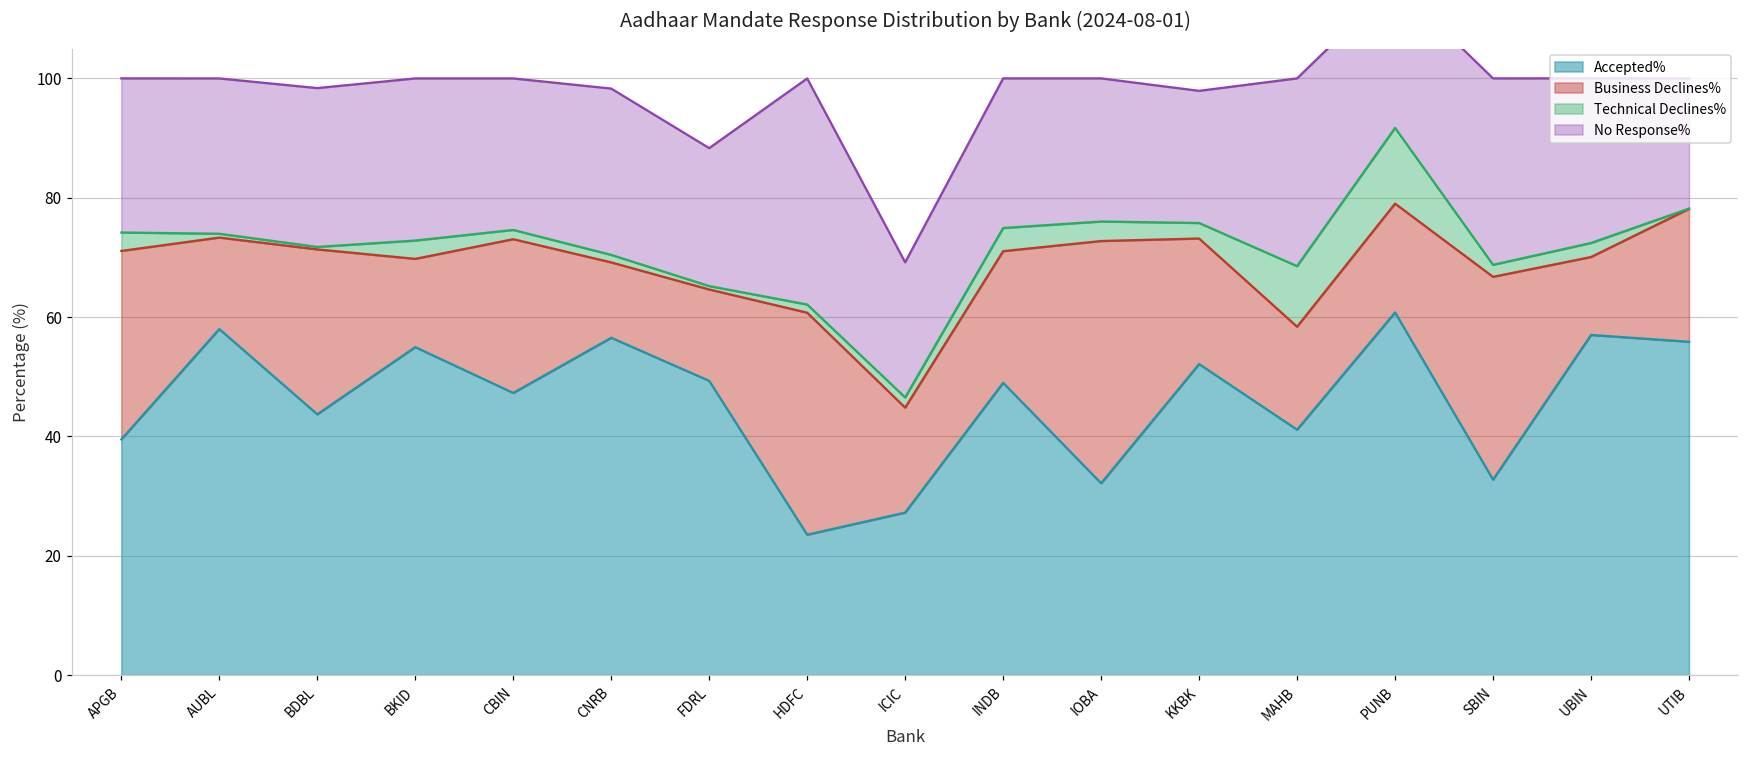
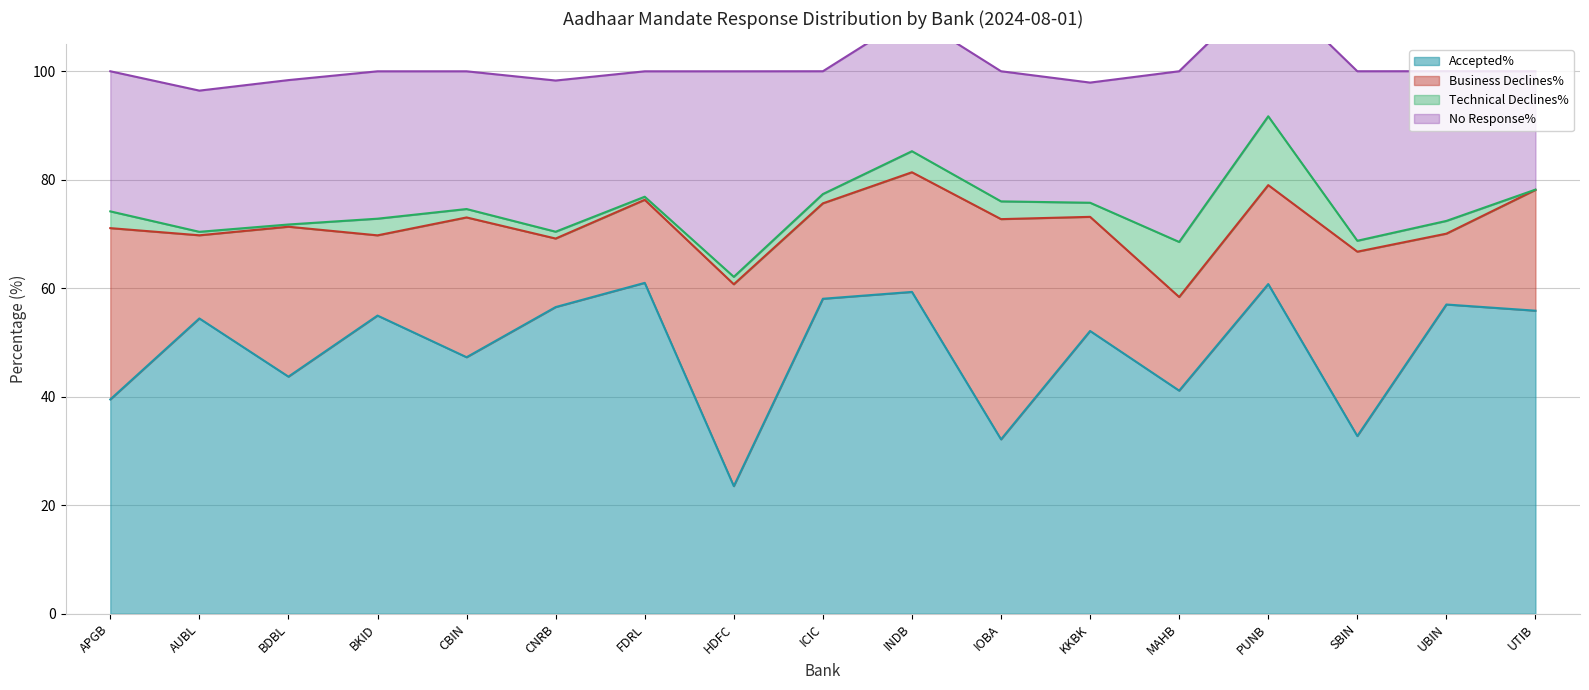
  {
    "Accepted%": {
      "APGB": 40,
-     "AUBL": 58,
+     "AUBL": 54,
      "BDBL": 44,
      "BKID": 55,
      "CBIN": 47,
      "CNRB": 57,
-     "FDRL": 49,
+     "FDRL": 61,
      "HDFC": 24,
-     "ICIC": 27,
-     "INDB": 49,
+     "ICIC": 58,
+     "INDB": 59,
      "IOBA": 32,
      "KKBK": 52,
      "MAHB": 41,
      "PUNB": 61,
      "SBIN": 33,
      "UBIN": 57,
      "UTIB": 56
    },
    "Business Declines%": {
      "APGB": 32,
      "AUBL": 15,
      "BKID": 15,
      "CBIN": 26,
      "CNRB": 13,
      "FDRL": 15,
      "HDFC": 37,
      "ICIC": 18,
      "INDB": 22,
      "IOBA": 41,
      "KKBK": 21,
      "MAHB": 17,
      "PUNB": 18,
      "SBIN": 34,
      "UBIN": 13
    },
    "Technical Declines%": {
      "APGB": 3,
      "AUBL": 1,
      "BKID": 3,
      "CBIN": 2,
      "CNRB": 1,
      "FDRL": 1,
      "HDFC": 1,
      "ICIC": 2,
      "INDB": 4,
      "IOBA": 3,
      "KKBK": 3,
      "MAHB": 10,
      "PUNB": 13,
      "SBIN": 2,
      "UBIN": 2
    },
    "No Response%": {
      "APGB": 26,
      "AUBL": 26,
      "BDBL": 27,
      "BKID": 27,
      "CBIN": 25,
      "CNRB": 28,
      "FDRL": 23,
      "HDFC": 38,
      "ICIC": 23,
      "IOBA": 24,
      "KKBK": 22,
      "MAHB": 31,
      "SBIN": 31
    }
  }
